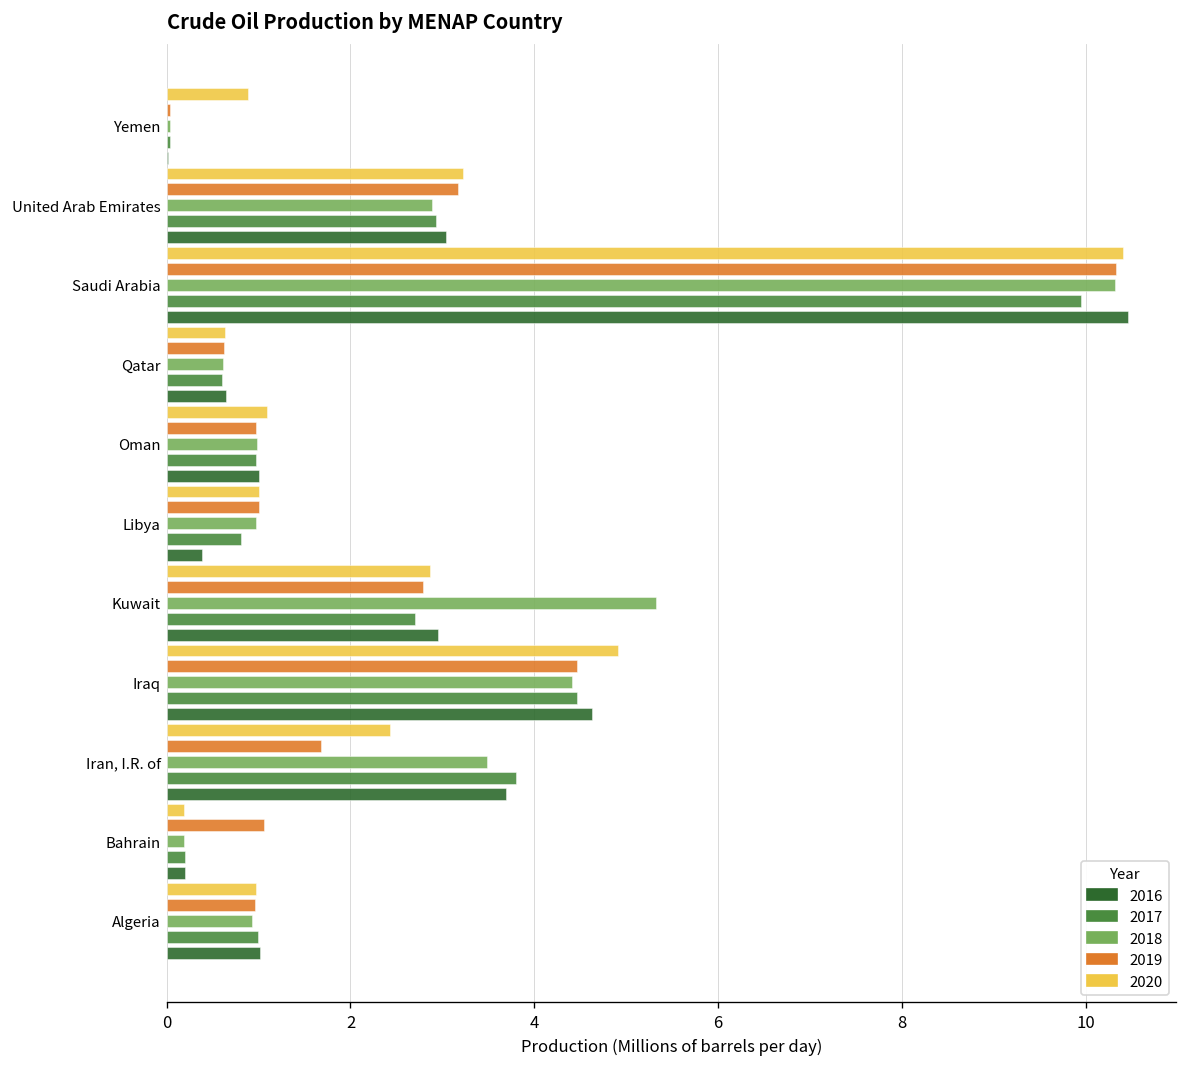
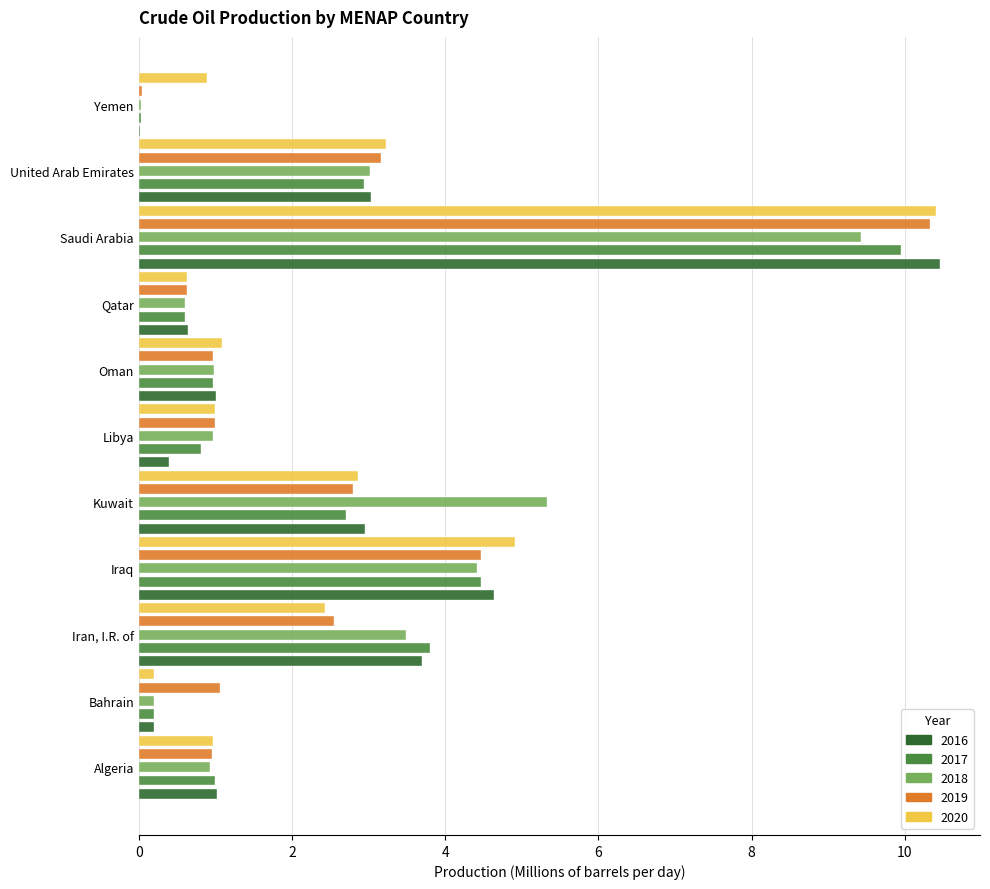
  {
    "2018": {
      "Yemen": 0.0,
-     "United Arab Emirates": 2.9,
-     "Saudi Arabia": 10.3,
+     "United Arab Emirates": 3.0,
+     "Saudi Arabia": 9.4,
      "Qatar": 0.6,
      "Oman": 1.0,
      "Libya": 1.0,
      "Kuwait": 5.3,
      "Iraq": 4.4,
      "Iran, I.R. of": 3.5,
      "Bahrain": 0.2,
      "Algeria": 0.9
    },
    "2019": {
      "Yemen": 0.0,
      "United Arab Emirates": 3.2,
      "Saudi Arabia": 10.3,
      "Qatar": 0.6,
      "Oman": 1.0,
      "Libya": 1.0,
      "Kuwait": 2.8,
      "Iraq": 4.5,
-     "Iran, I.R. of": 1.7,
+     "Iran, I.R. of": 2.6,
      "Bahrain": 1.1,
      "Algeria": 1.0
    },
    "2020": {
      "Yemen": 0.9,
      "United Arab Emirates": 3.2,
      "Saudi Arabia": 10.4,
      "Qatar": 0.6,
      "Oman": 1.1,
      "Libya": 1.0,
      "Kuwait": 2.9,
      "Iraq": 4.9,
      "Iran, I.R. of": 2.4,
      "Bahrain": 0.2,
      "Algeria": 1.0
    }
  }
